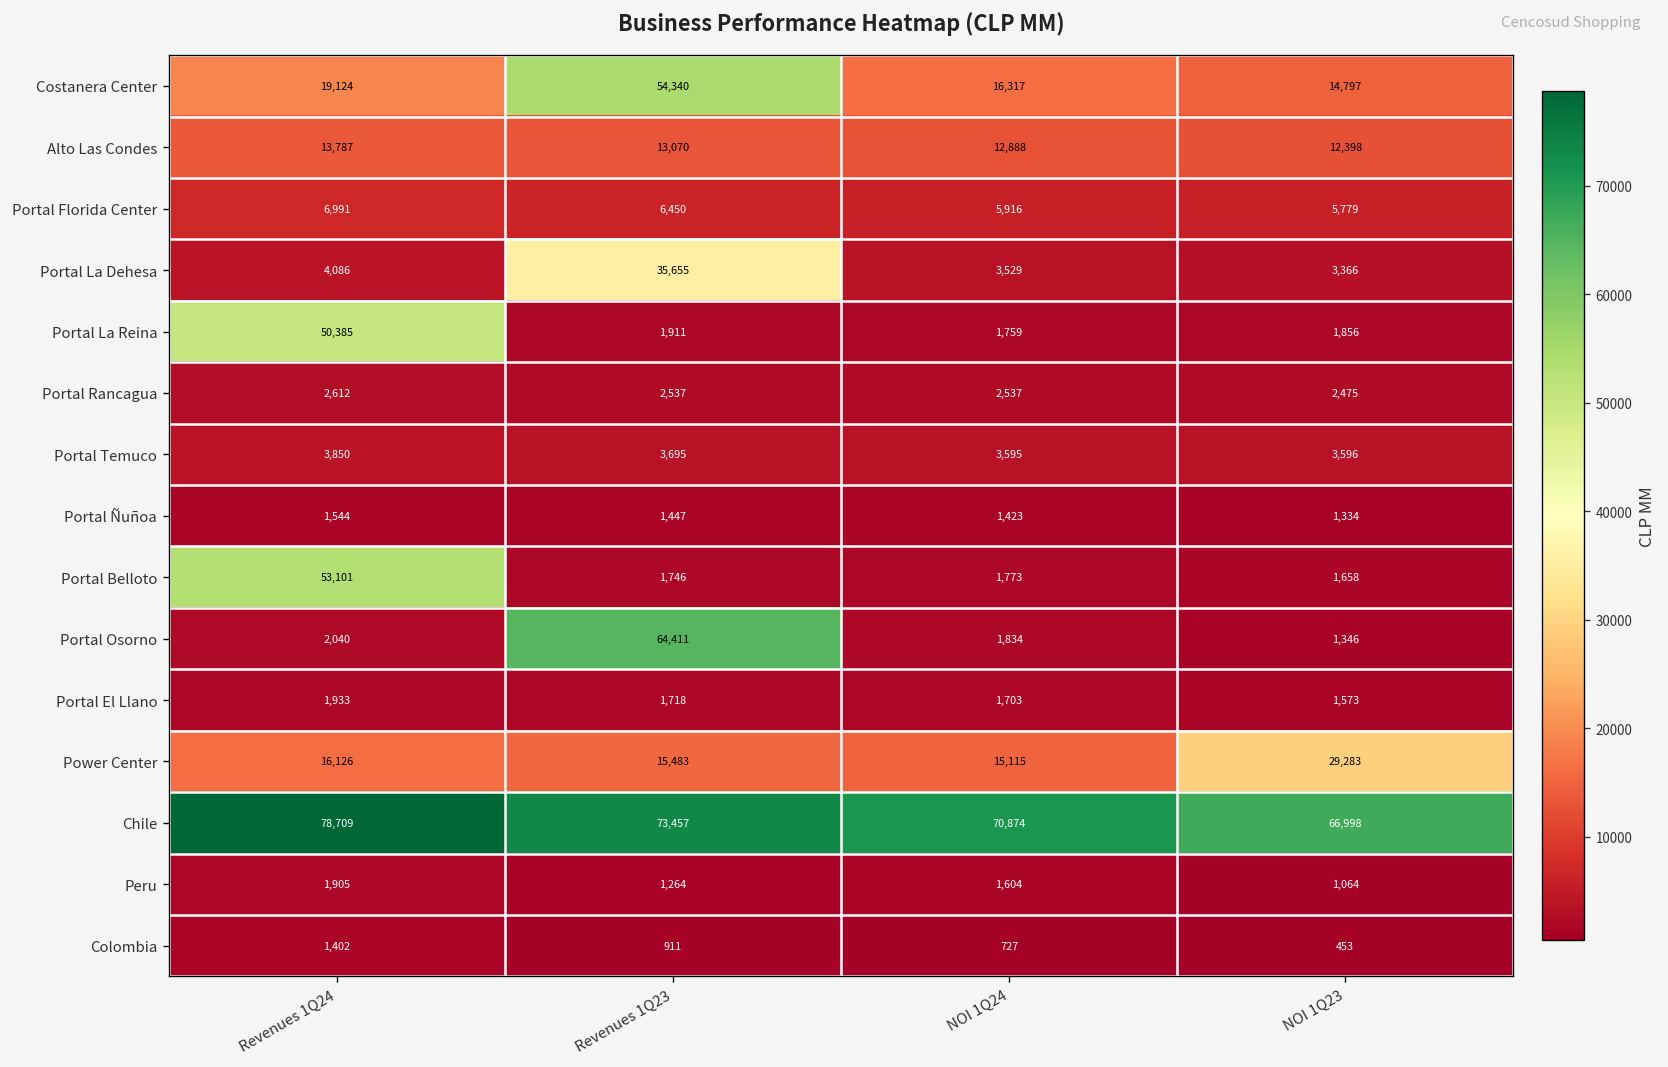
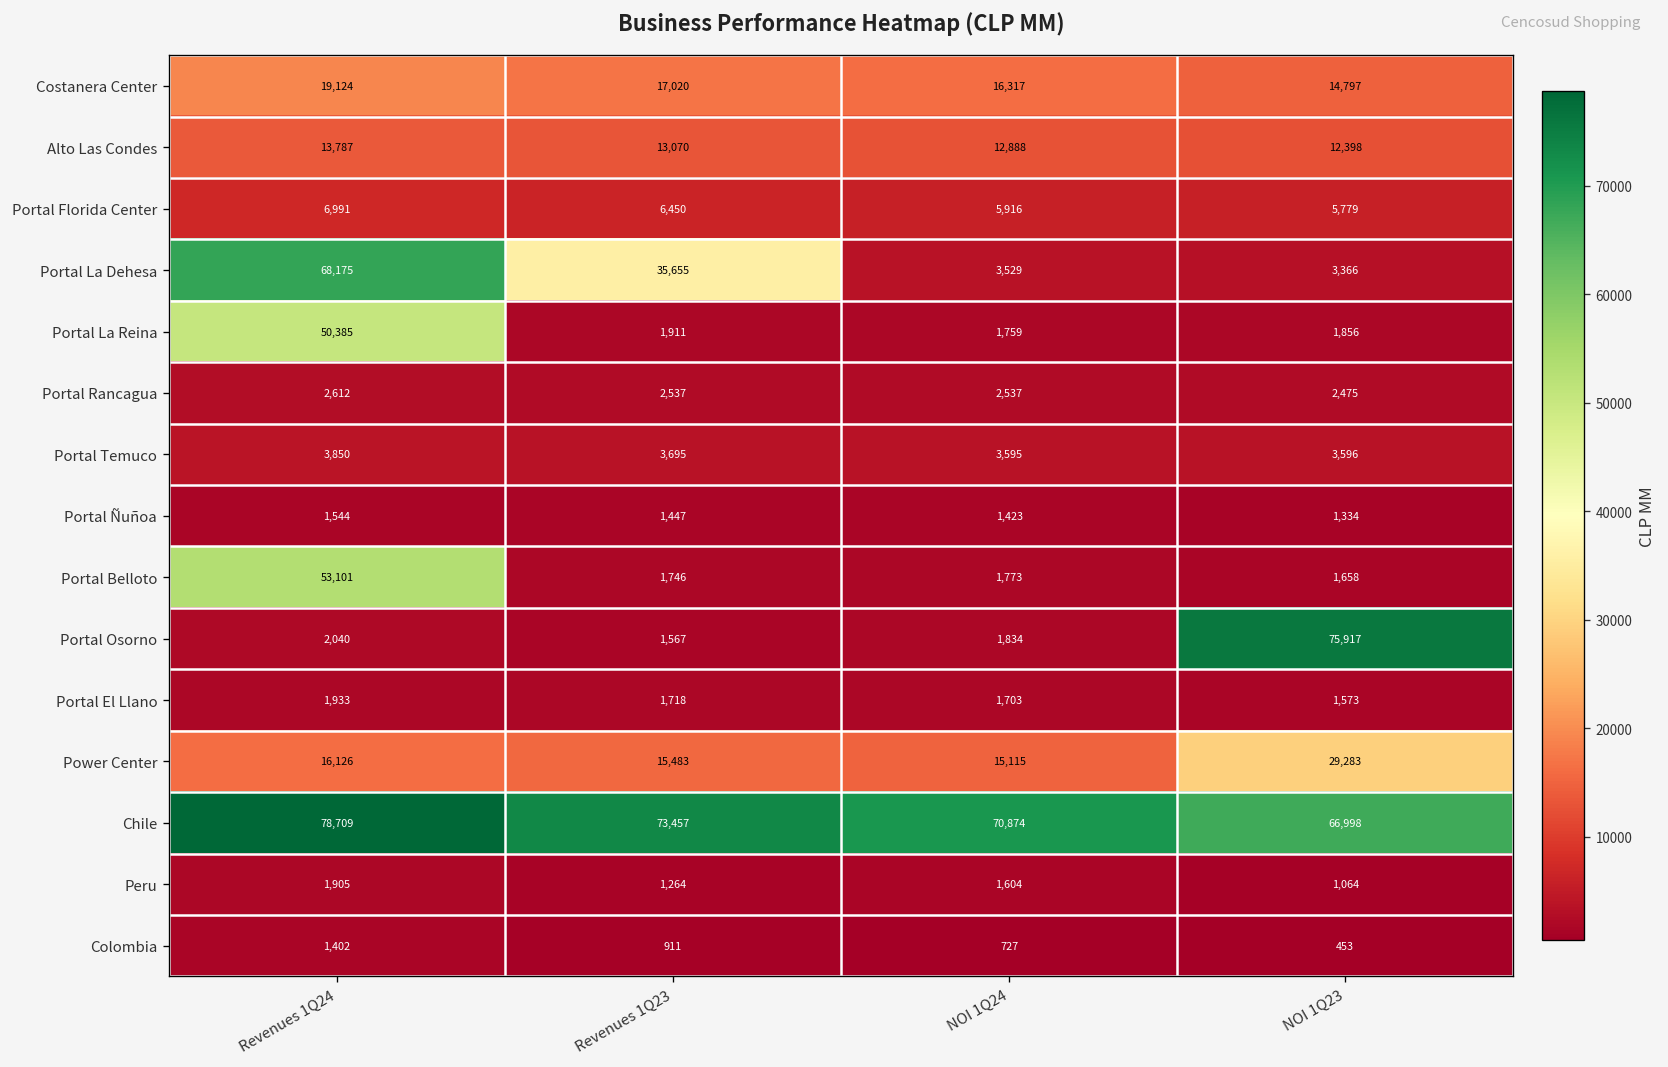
  {
    "Costanera Center": {
      "Revenues 1Q24": "19,124",
-     "Revenues 1Q23": "54,340",
+     "Revenues 1Q23": "17,020",
      "NOI 1Q24": "16,317",
      "NOI 1Q23": "14,797"
    },
    "Alto Las Condes": {
      "Revenues 1Q24": "13,787",
      "Revenues 1Q23": "13,070",
      "NOI 1Q24": "12,888",
      "NOI 1Q23": "12,398"
    },
    "Portal Florida Center": {
      "Revenues 1Q24": "6,991",
      "Revenues 1Q23": "6,450",
      "NOI 1Q24": "5,916",
      "NOI 1Q23": "5,779"
    },
    "Portal La Dehesa": {
-     "Revenues 1Q24": "4,086",
+     "Revenues 1Q24": "68,175",
      "Revenues 1Q23": "35,655",
      "NOI 1Q24": "3,529",
      "NOI 1Q23": "3,366"
    },
    "Portal La Reina": {
      "Revenues 1Q24": "50,385",
      "Revenues 1Q23": "1,911",
      "NOI 1Q24": "1,759",
      "NOI 1Q23": "1,856"
    },
    "Portal Rancagua": {
      "Revenues 1Q24": "2,612",
      "Revenues 1Q23": "2,537",
      "NOI 1Q24": "2,537",
      "NOI 1Q23": "2,475"
    },
    "Portal Temuco": {
      "Revenues 1Q24": "3,850",
      "Revenues 1Q23": "3,695",
      "NOI 1Q24": "3,595",
      "NOI 1Q23": "3,596"
    },
    "Portal Ñuñoa": {
      "Revenues 1Q24": "1,544",
      "Revenues 1Q23": "1,447",
      "NOI 1Q24": "1,423",
      "NOI 1Q23": "1,334"
    },
    "Portal Belloto": {
      "Revenues 1Q24": "53,101",
      "Revenues 1Q23": "1,746",
      "NOI 1Q24": "1,773",
      "NOI 1Q23": "1,658"
    },
    "Portal Osorno": {
      "Revenues 1Q24": "2,040",
-     "Revenues 1Q23": "64,411",
+     "Revenues 1Q23": "1,567",
      "NOI 1Q24": "1,834",
-     "NOI 1Q23": "1,346"
+     "NOI 1Q23": "75,917"
    },
    "Portal El Llano": {
      "Revenues 1Q24": "1,933",
      "Revenues 1Q23": "1,718",
      "NOI 1Q24": "1,703",
      "NOI 1Q23": "1,573"
    },
    "Power Center": {
      "Revenues 1Q24": "16,126",
      "Revenues 1Q23": "15,483",
      "NOI 1Q24": "15,115",
      "NOI 1Q23": "29,283"
    },
    "Chile": {
      "Revenues 1Q24": "78,709",
      "Revenues 1Q23": "73,457",
      "NOI 1Q24": "70,874",
      "NOI 1Q23": "66,998"
    },
    "Peru": {
      "Revenues 1Q24": "1,905",
      "Revenues 1Q23": "1,264",
      "NOI 1Q24": "1,604",
      "NOI 1Q23": "1,064"
    },
    "Colombia": {
      "Revenues 1Q24": "1,402",
      "Revenues 1Q23": "911",
      "NOI 1Q24": "727",
      "NOI 1Q23": "453"
    }
  }
